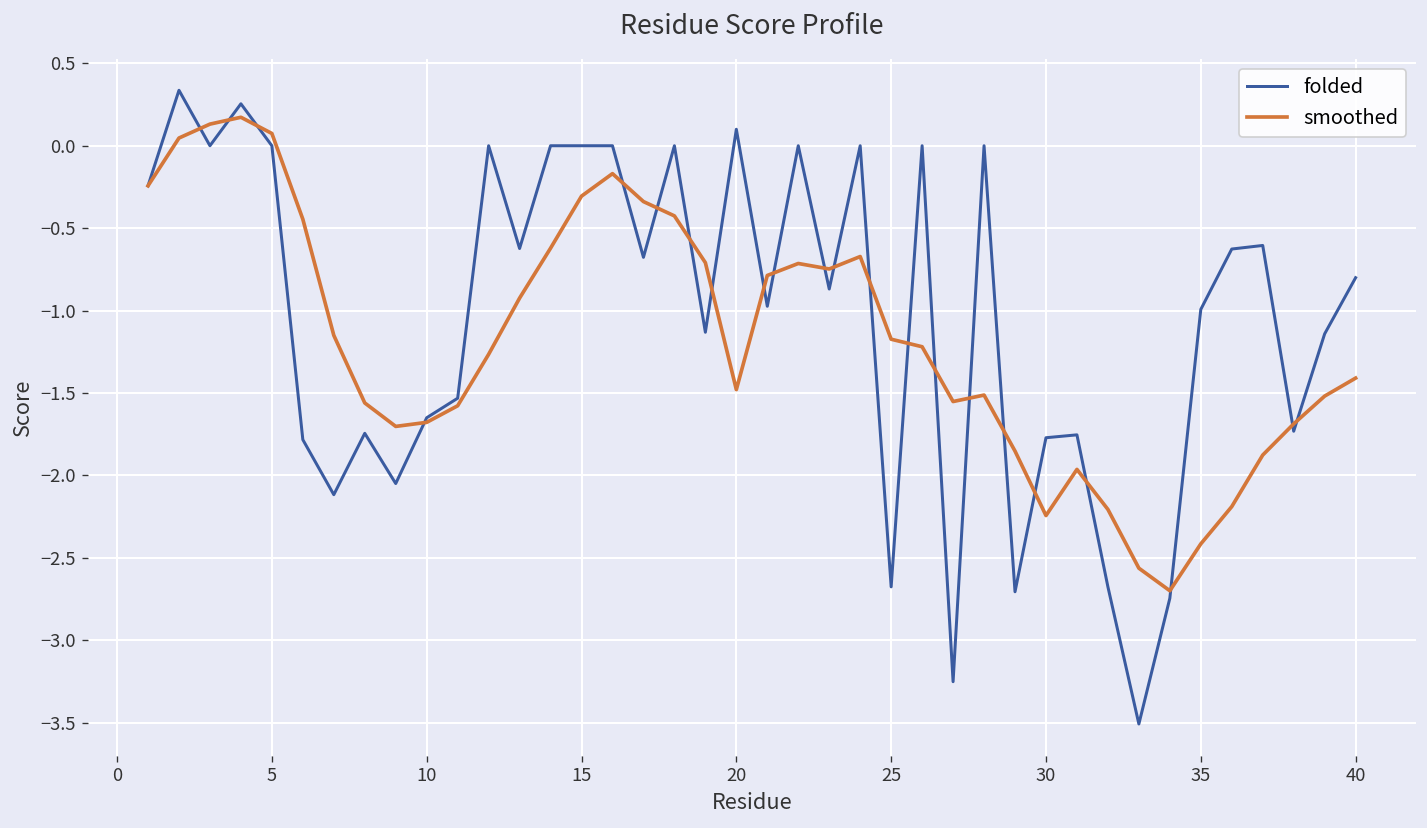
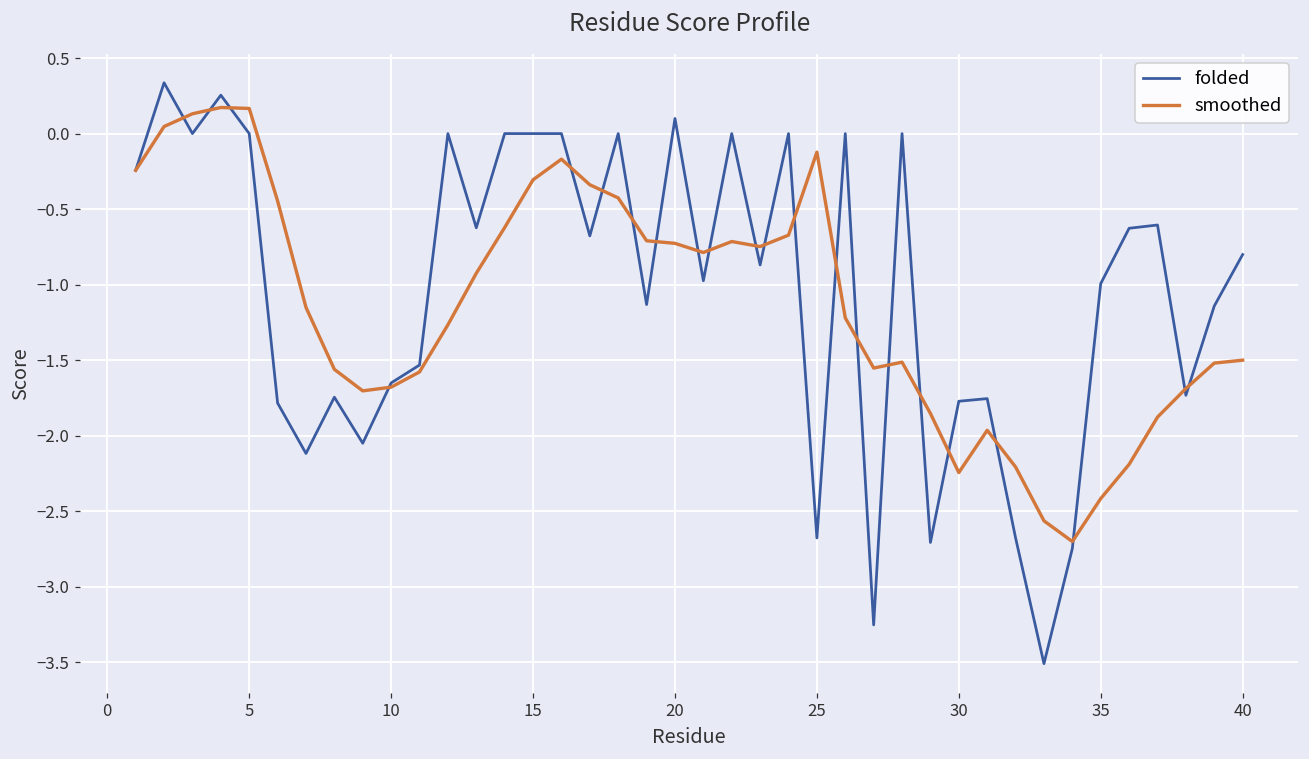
  {
    "folded": {
      "5": 0.00,
      "10": -1.65,
      "15": 0.00,
      "20": 0.10,
      "25": -2.68,
      "30": -1.77,
      "35": -0.99,
      "40": -0.80
    },
    "smoothed": {
-     "5": 0.07,
+     "5": 0.17,
      "10": -1.68,
      "15": -0.31,
-     "20": -1.48,
-     "25": -1.17,
+     "20": -0.73,
+     "25": -0.12,
      "30": -2.24,
      "35": -2.42,
-     "40": -1.41
+     "40": -1.50
    }
  }
